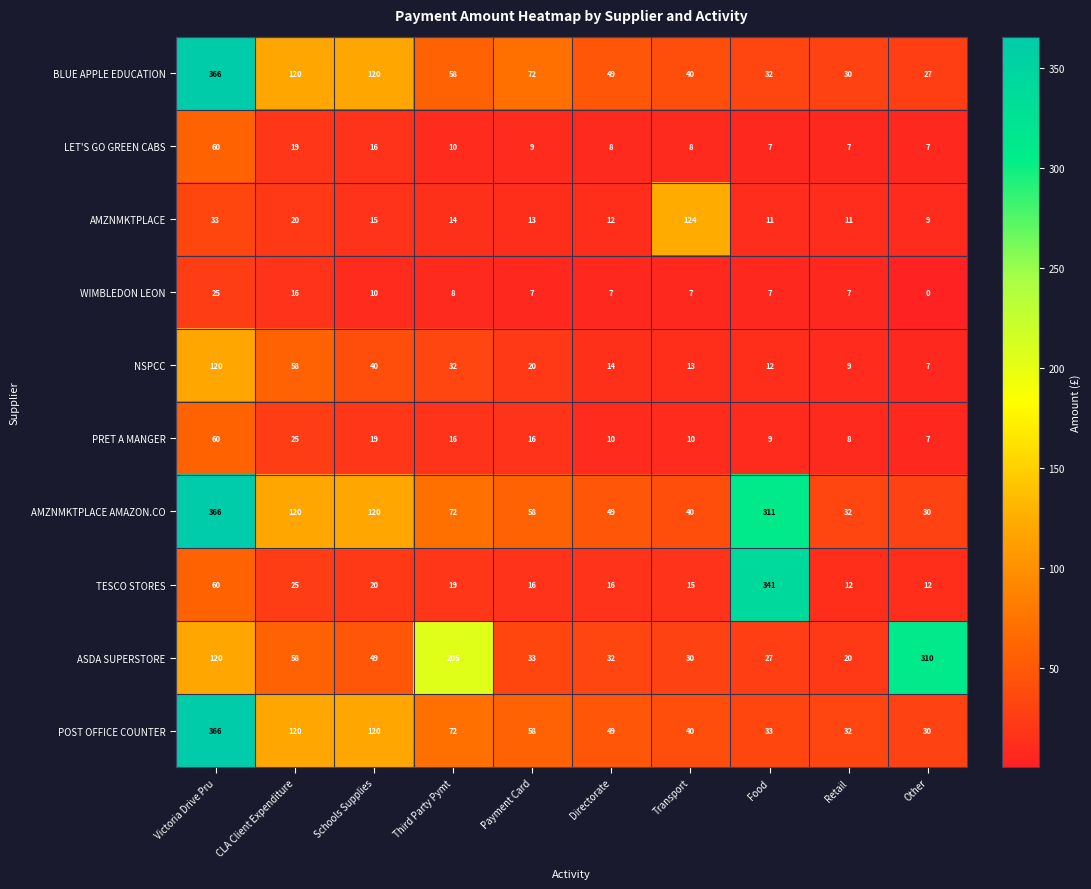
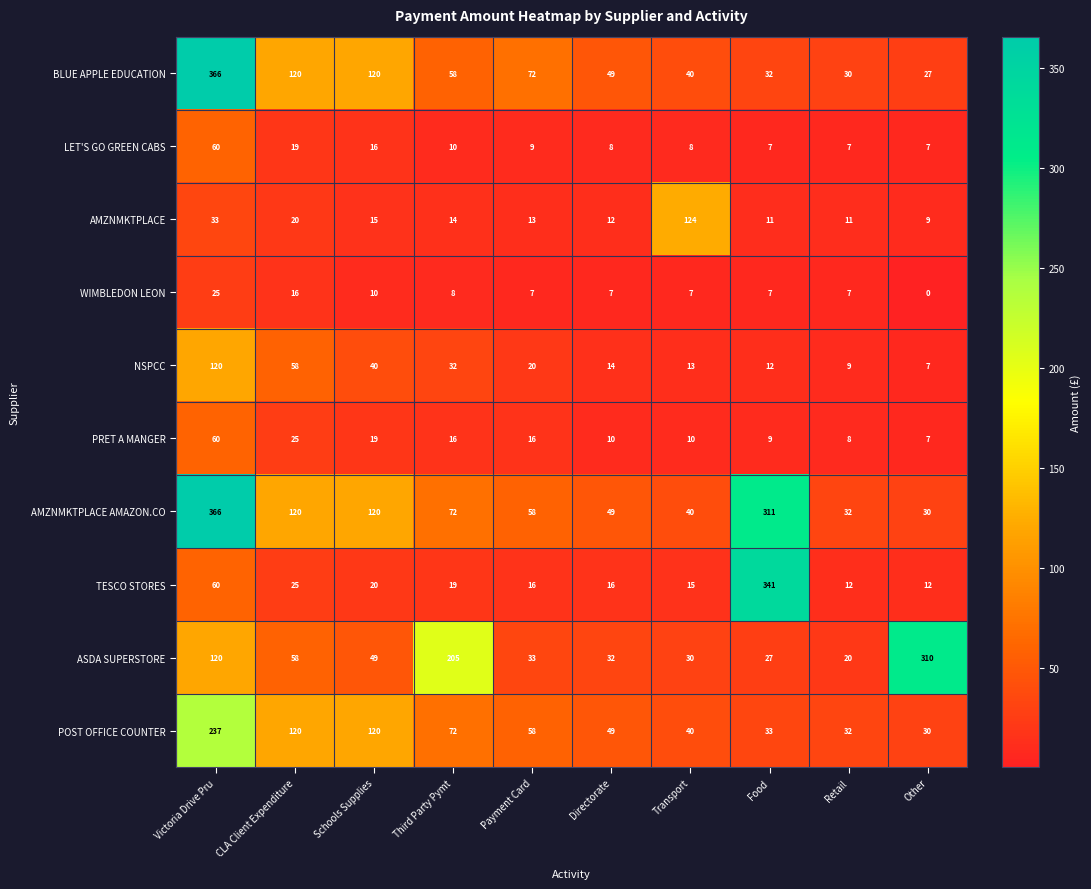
  {
    "BLUE APPLE EDUCATION": {
      "Victoria Drive Pru": 366,
      "CLA Client Expenditure": 120,
      "Schools Supplies": 120,
      "Third Party Pymt": 58,
      "Payment Card": 72,
      "Directorate": 49,
      "Transport": 40,
      "Food": 32,
      "Retail": 30,
      "Other": 27
    },
    "LET'S GO GREEN CABS": {
      "Victoria Drive Pru": 60,
      "CLA Client Expenditure": 19,
      "Schools Supplies": 16,
      "Third Party Pymt": 10,
      "Payment Card": 9,
      "Directorate": 8,
      "Transport": 8,
      "Food": 7,
      "Retail": 7,
      "Other": 7
    },
    "AMZNMKTPLACE": {
      "Victoria Drive Pru": 33,
      "CLA Client Expenditure": 20,
      "Schools Supplies": 15,
      "Third Party Pymt": 14,
      "Payment Card": 13,
      "Directorate": 12,
      "Transport": 124,
      "Food": 11,
      "Retail": 11,
      "Other": 9
    },
    "WIMBLEDON LEON": {
      "Victoria Drive Pru": 25,
      "CLA Client Expenditure": 16,
      "Schools Supplies": 10,
      "Third Party Pymt": 8,
      "Payment Card": 7,
      "Directorate": 7,
      "Transport": 7,
      "Food": 7,
      "Retail": 7,
      "Other": 0
    },
    "NSPCC": {
      "Victoria Drive Pru": 120,
      "CLA Client Expenditure": 58,
      "Schools Supplies": 40,
      "Third Party Pymt": 32,
      "Payment Card": 20,
      "Directorate": 14,
      "Transport": 13,
      "Food": 12,
      "Retail": 9,
      "Other": 7
    },
    "PRET A MANGER": {
      "Victoria Drive Pru": 60,
      "CLA Client Expenditure": 25,
      "Schools Supplies": 19,
      "Third Party Pymt": 16,
      "Payment Card": 16,
      "Directorate": 10,
      "Transport": 10,
      "Food": 9,
      "Retail": 8,
      "Other": 7
    },
    "AMZNMKTPLACE AMAZON.CO": {
      "Victoria Drive Pru": 366,
      "CLA Client Expenditure": 120,
      "Schools Supplies": 120,
      "Third Party Pymt": 72,
      "Payment Card": 58,
      "Directorate": 49,
      "Transport": 40,
      "Food": 311,
      "Retail": 32,
      "Other": 30
    },
    "TESCO STORES": {
      "Victoria Drive Pru": 60,
      "CLA Client Expenditure": 25,
      "Schools Supplies": 20,
      "Third Party Pymt": 19,
      "Payment Card": 16,
      "Directorate": 16,
      "Transport": 15,
      "Food": 341,
      "Retail": 12,
      "Other": 12
    },
    "ASDA SUPERSTORE": {
      "Victoria Drive Pru": 120,
      "CLA Client Expenditure": 58,
      "Schools Supplies": 49,
      "Third Party Pymt": 205,
      "Payment Card": 33,
      "Directorate": 32,
      "Transport": 30,
      "Food": 27,
      "Retail": 20,
      "Other": 310
    },
    "POST OFFICE COUNTER": {
-     "Victoria Drive Pru": 366,
+     "Victoria Drive Pru": 237,
      "CLA Client Expenditure": 120,
      "Schools Supplies": 120,
      "Third Party Pymt": 72,
      "Payment Card": 58,
      "Directorate": 49,
      "Transport": 40,
      "Food": 33,
      "Retail": 32,
      "Other": 30
    }
  }
